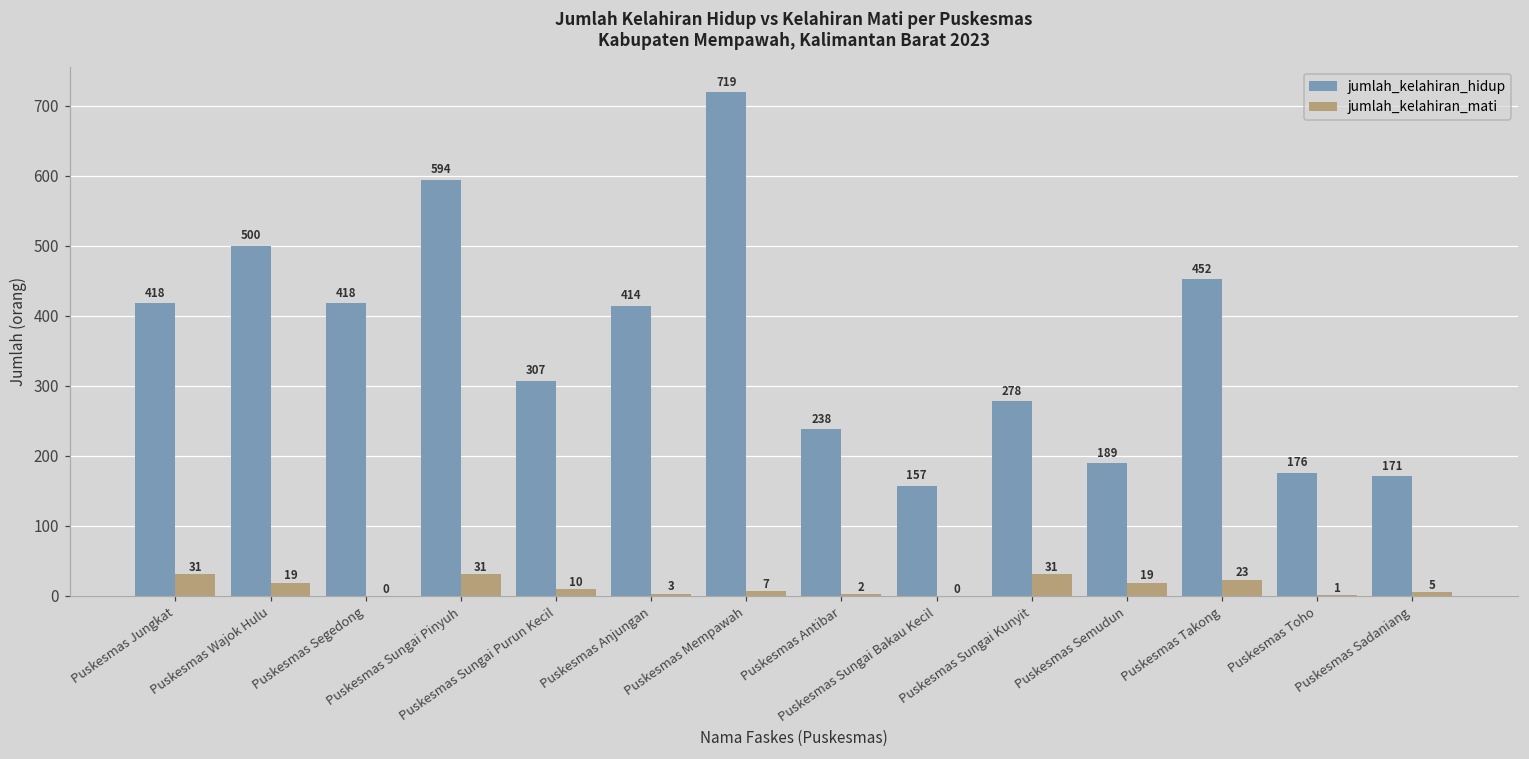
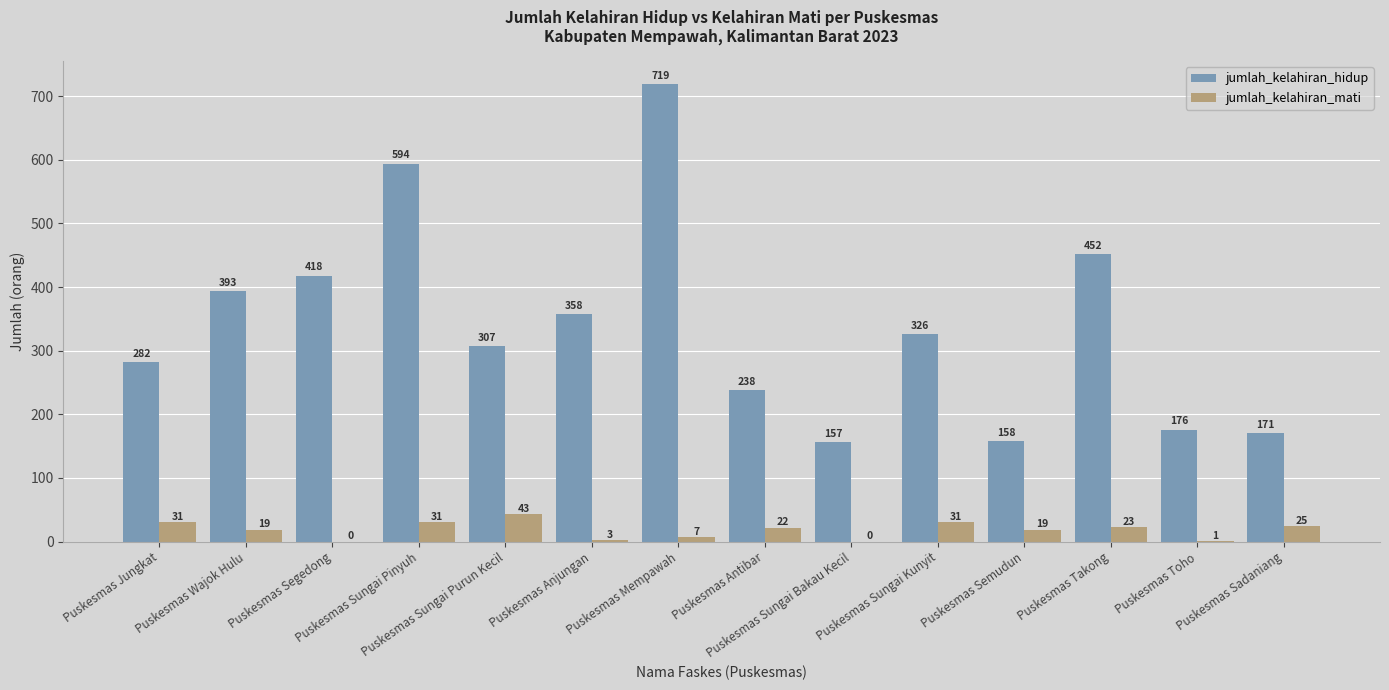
  {
    "jumlah_kelahiran_hidup": {
-     "Puskesmas Jungkat": 418,
-     "Puskesmas Wajok Hulu": 500,
+     "Puskesmas Jungkat": 282,
+     "Puskesmas Wajok Hulu": 393,
      "Puskesmas Segedong": 418,
      "Puskesmas Sungai Pinyuh": 594,
      "Puskesmas Sungai Purun Kecil": 307,
-     "Puskesmas Anjungan": 414,
+     "Puskesmas Anjungan": 358,
      "Puskesmas Mempawah": 719,
      "Puskesmas Antibar": 238,
      "Puskesmas Sungai Bakau Kecil": 157,
-     "Puskesmas Sungai Kunyit": 278,
-     "Puskesmas Semudun": 189,
+     "Puskesmas Sungai Kunyit": 326,
+     "Puskesmas Semudun": 158,
      "Puskesmas Takong": 452,
      "Puskesmas Toho": 176,
      "Puskesmas Sadaniang": 171
    },
    "jumlah_kelahiran_mati": {
      "Puskesmas Jungkat": 31,
      "Puskesmas Wajok Hulu": 19,
      "Puskesmas Segedong": 0,
      "Puskesmas Sungai Pinyuh": 31,
-     "Puskesmas Sungai Purun Kecil": 10,
+     "Puskesmas Sungai Purun Kecil": 43,
      "Puskesmas Anjungan": 3,
      "Puskesmas Mempawah": 7,
-     "Puskesmas Antibar": 2,
+     "Puskesmas Antibar": 22,
      "Puskesmas Sungai Bakau Kecil": 0,
      "Puskesmas Sungai Kunyit": 31,
      "Puskesmas Semudun": 19,
      "Puskesmas Takong": 23,
      "Puskesmas Toho": 1,
-     "Puskesmas Sadaniang": 5
+     "Puskesmas Sadaniang": 25
    }
  }
